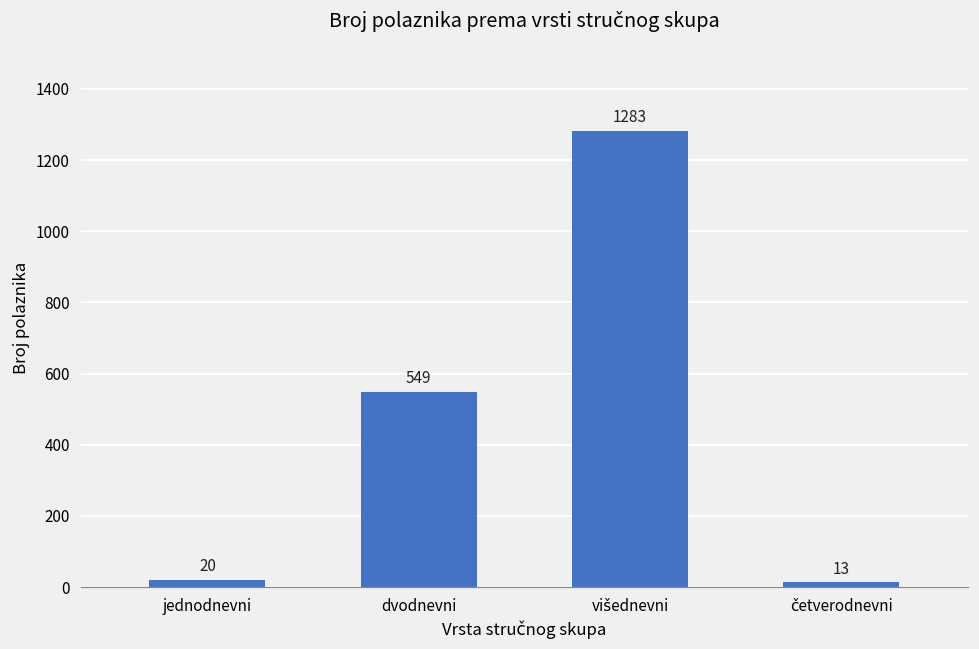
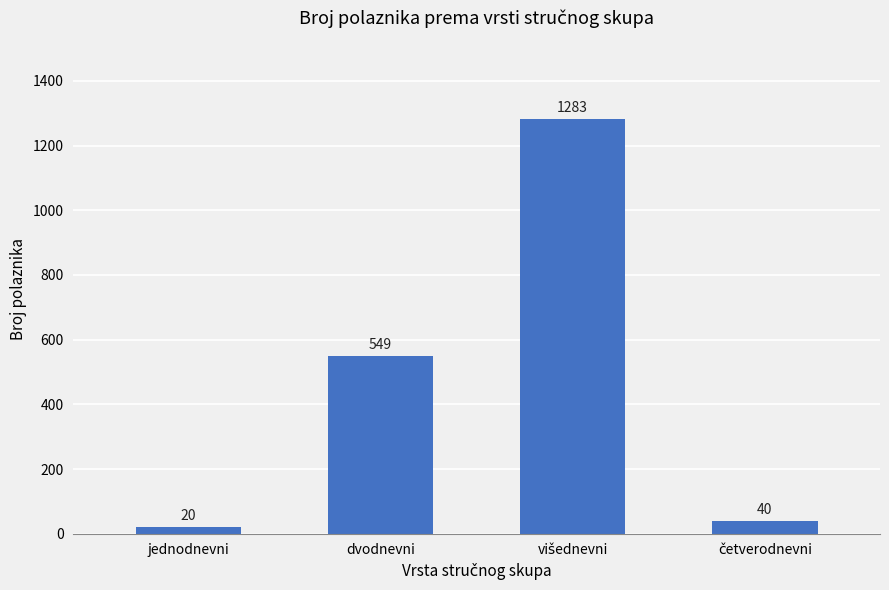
  {
    "jednodnevni": 20,
    "dvodnevni": 549,
    "višednevni": 1283,
-   "četverodnevni": 13
+   "četverodnevni": 40
  }
